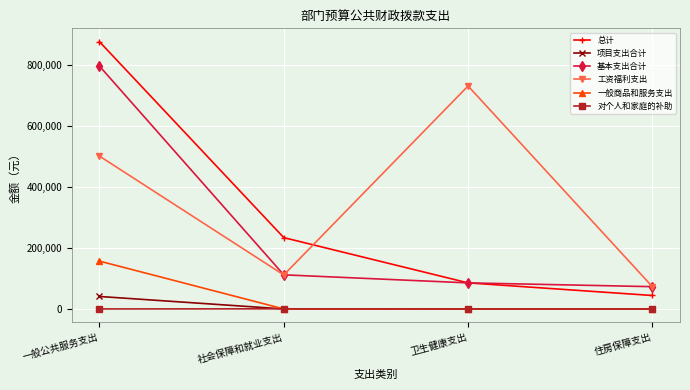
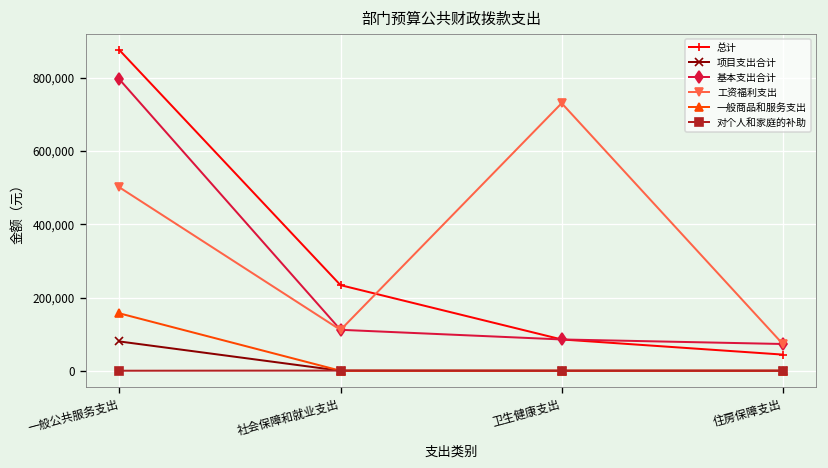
  {
    "总计": {
      "一般公共服务支出": "880,000",
      "社会保障和就业支出": "230,000",
      "住房保障支出": "40,000"
    },
    "项目支出合计": {
-     "一般公共服务支出": "40,000"
+     "一般公共服务支出": "80,000"
    },
    "工资福利支出": {
      "一般公共服务支出": "500,000",
      "卫生健康支出": "730,000"
    },
    "一般商品和服务支出": {
      "一般公共服务支出": "160,000"
    }
  }
